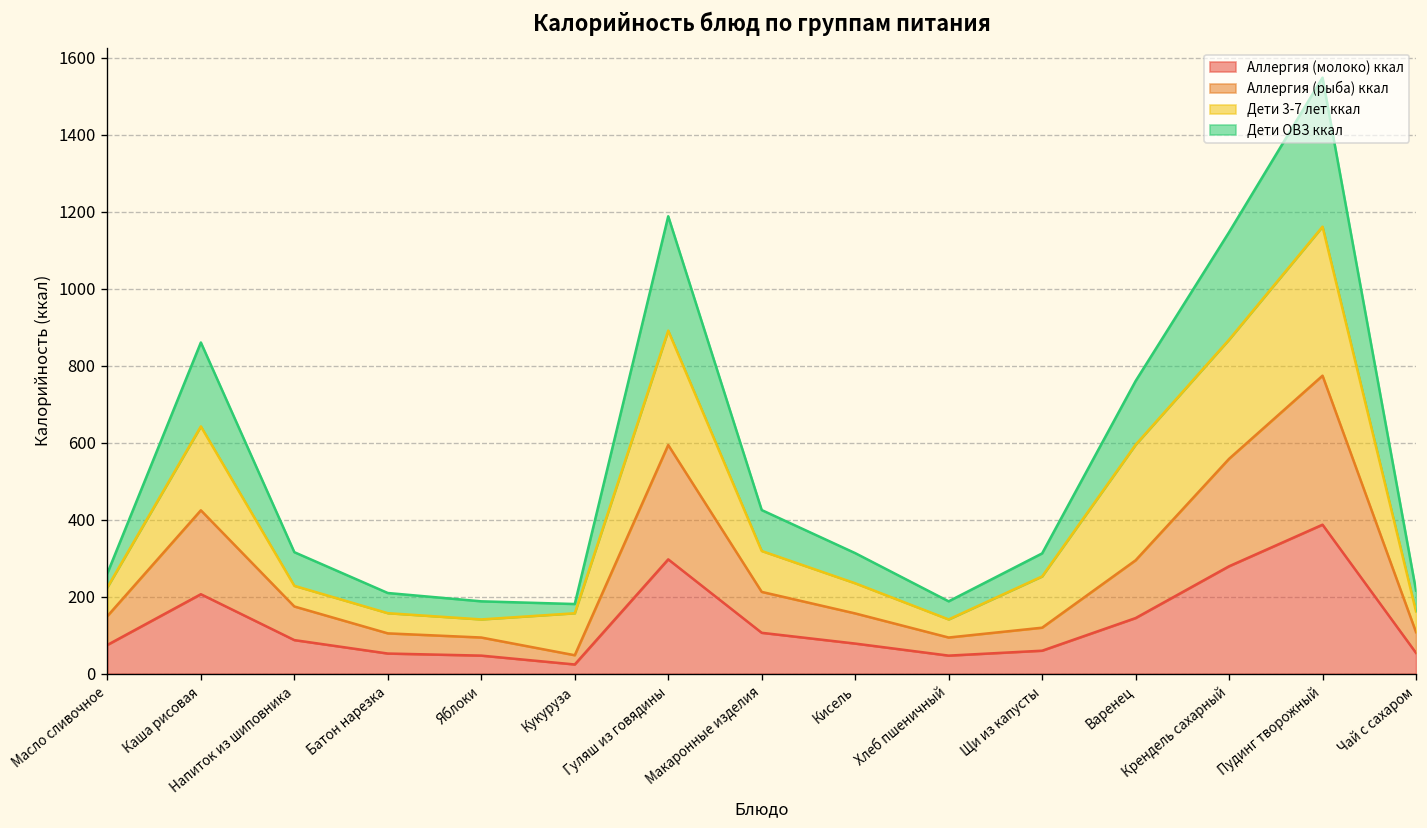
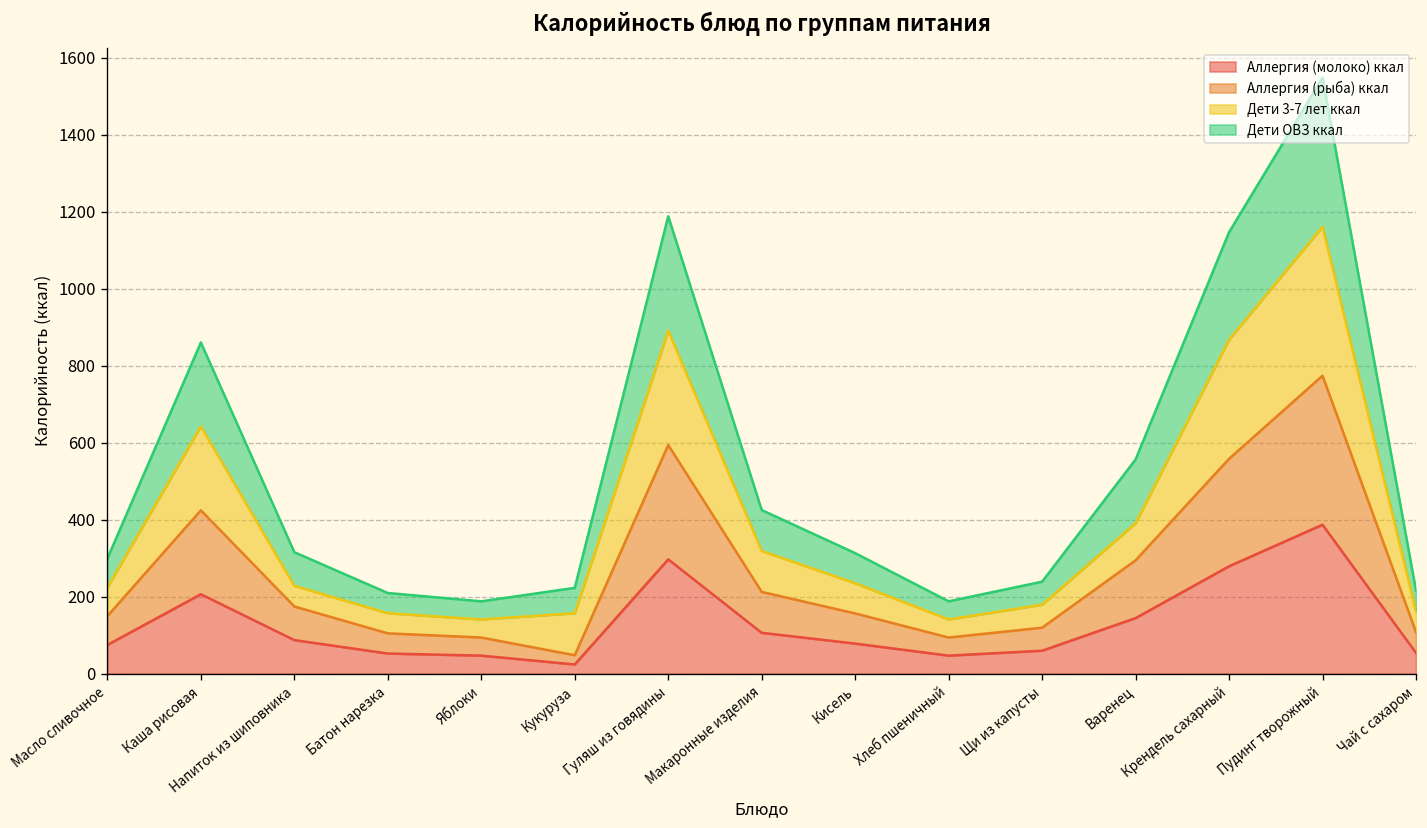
  {
    "Дети 3-7 лет ккал": {
      "Масло сливочное": 70,
      "Каша рисовая": 220,
      "Напиток из шиповника": 50,
      "Батон нарезка": 50,
      "Яблоки": 50,
      "Кукуруза": 110,
      "Гуляш из говядины": 300,
      "Макаронные изделия": 110,
      "Кисель": 80,
      "Хлеб пшеничный": 50,
-     "Щи из капусты": 130,
-     "Варенец": 300,
+     "Щи из капусты": 60,
+     "Варенец": 100,
      "Крендель сахарный": 310,
      "Пудинг творожный": 390,
      "Чай с сахаром": 50
    },
    "Дети ОВЗ ккал": {
-     "Масло сливочное": 40,
+     "Масло сливочное": 70,
      "Каша рисовая": 220,
      "Напиток из шиповника": 90,
      "Батон нарезка": 50,
      "Яблоки": 50,
-     "Кукуруза": 20,
+     "Кукуруза": 70,
      "Гуляш из говядины": 300,
      "Макаронные изделия": 110,
      "Кисель": 80,
      "Хлеб пшеничный": 50,
      "Щи из капусты": 60,
      "Варенец": 170,
      "Крендель сахарный": 280,
      "Чай с сахаром": 50
    }
  }
